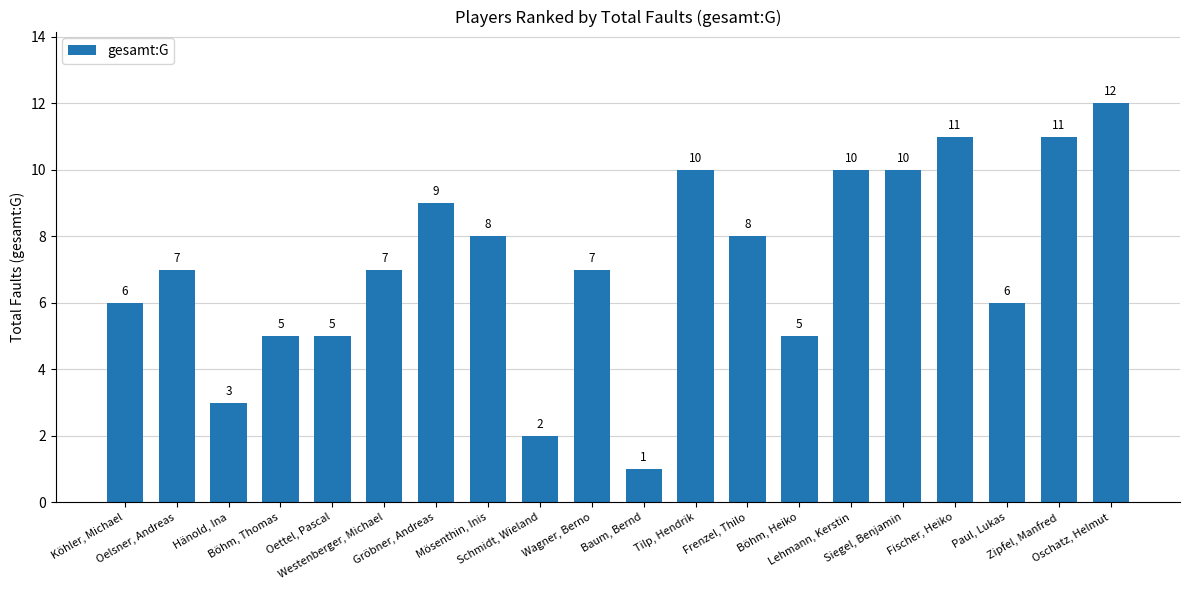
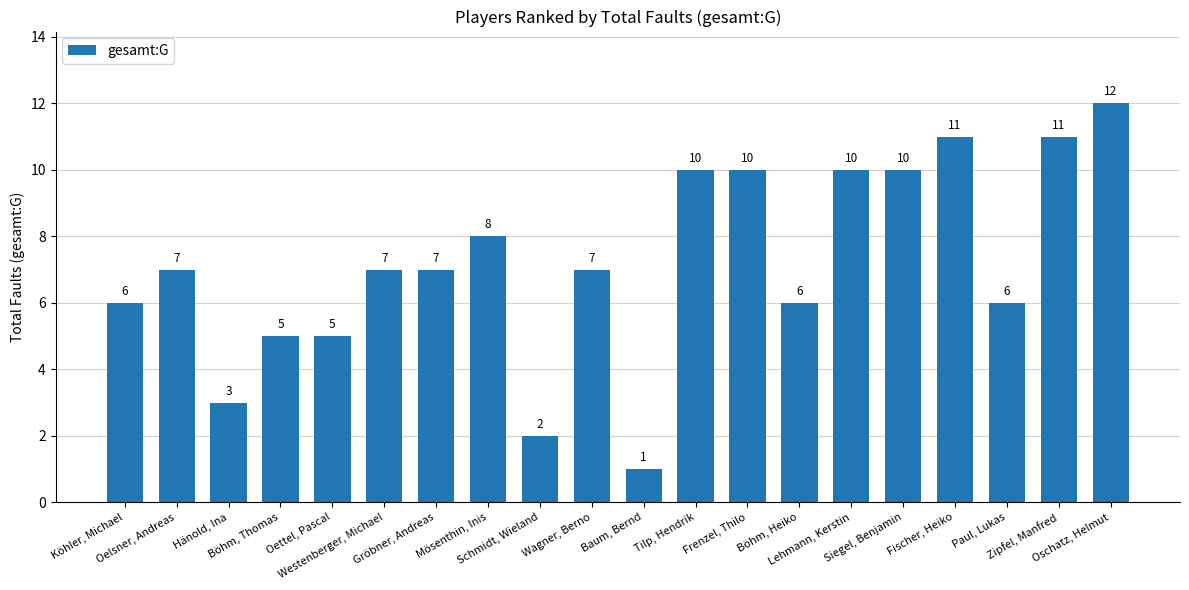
  {
    "Köhler, Michael": 6,
    "Oelsner, Andreas": 7,
    "Hänold, Ina": 3,
    "Böhm, Thomas": 5,
    "Oettel, Pascal": 5,
    "Westenberger, Michael": 7,
-   "Gröbner, Andreas": 9,
+   "Gröbner, Andreas": 7,
    "Mösenthin, Inis": 8,
    "Schmidt, Wieland": 2,
    "Wagner, Berno": 7,
    "Baum, Bernd": 1,
    "Tilp, Hendrik": 10,
-   "Frenzel, Thilo": 8,
-   "Böhm, Heiko": 5,
+   "Frenzel, Thilo": 10,
+   "Böhm, Heiko": 6,
    "Lehmann, Kerstin": 10,
    "Siegel, Benjamin": 10,
    "Fischer, Heiko": 11,
    "Paul, Lukas": 6,
    "Zipfel, Manfred": 11,
    "Oschatz, Helmut": 12
  }
